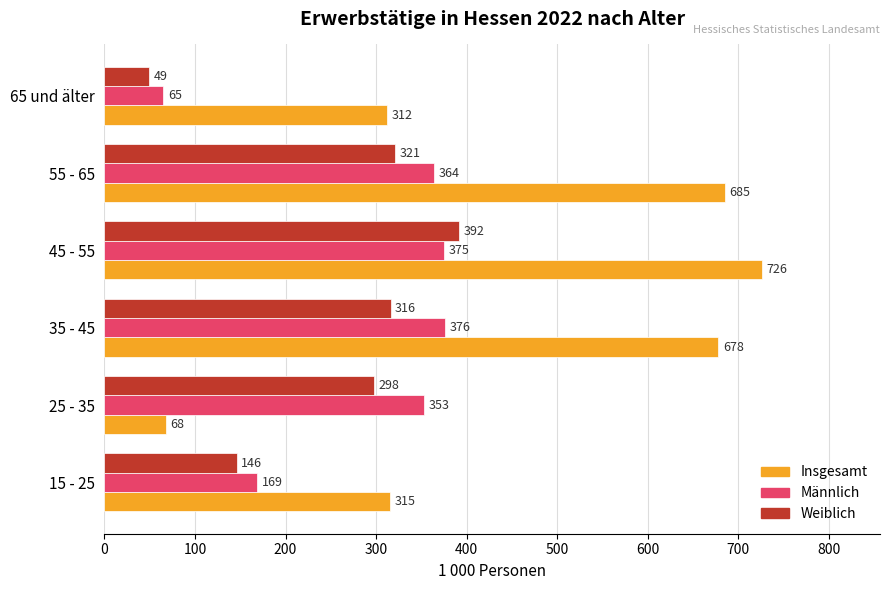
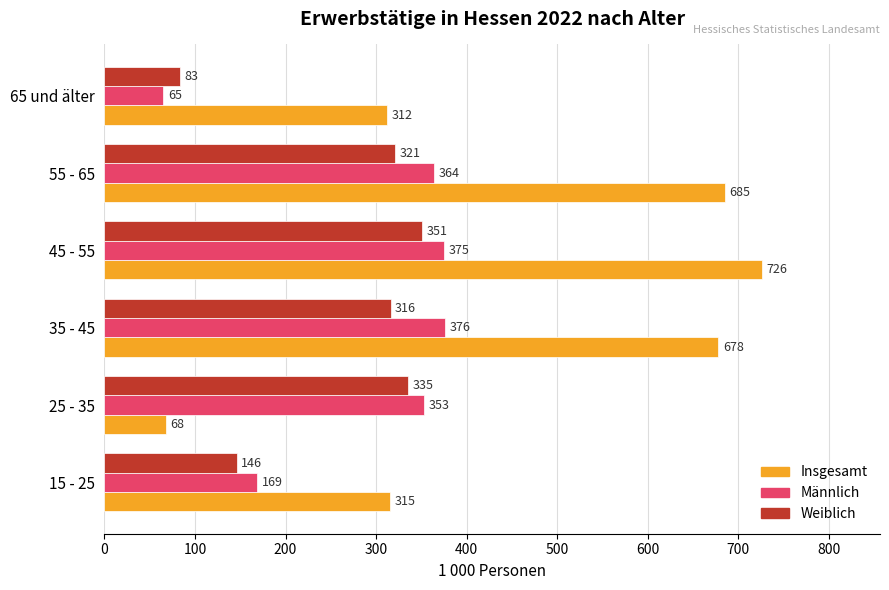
  {
    "Insgesamt": {
      "65 und älter": 312,
      "55 - 65": 685,
      "45 - 55": 726,
      "35 - 45": 678,
      "25 - 35": 68,
      "15 - 25": 315
    },
    "Männlich": {
      "65 und älter": 65,
      "55 - 65": 364,
      "45 - 55": 375,
      "35 - 45": 376,
      "25 - 35": 353,
      "15 - 25": 169
    },
    "Weiblich": {
-     "65 und älter": 49,
+     "65 und älter": 83,
      "55 - 65": 321,
-     "45 - 55": 392,
+     "45 - 55": 351,
      "35 - 45": 316,
-     "25 - 35": 298,
+     "25 - 35": 335,
      "15 - 25": 146
    }
  }
